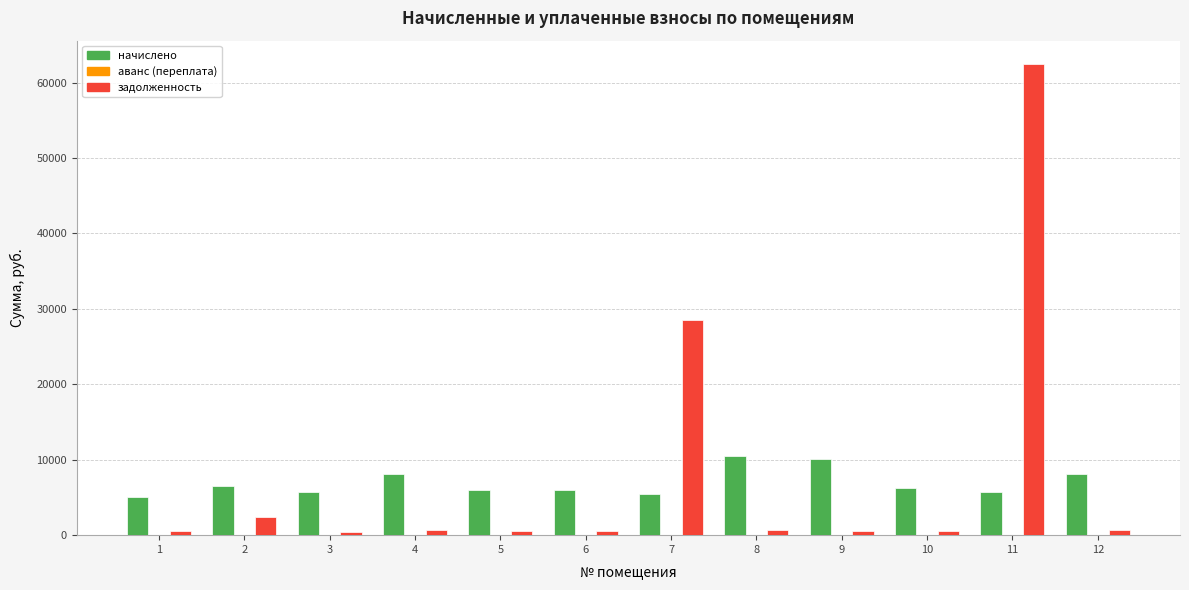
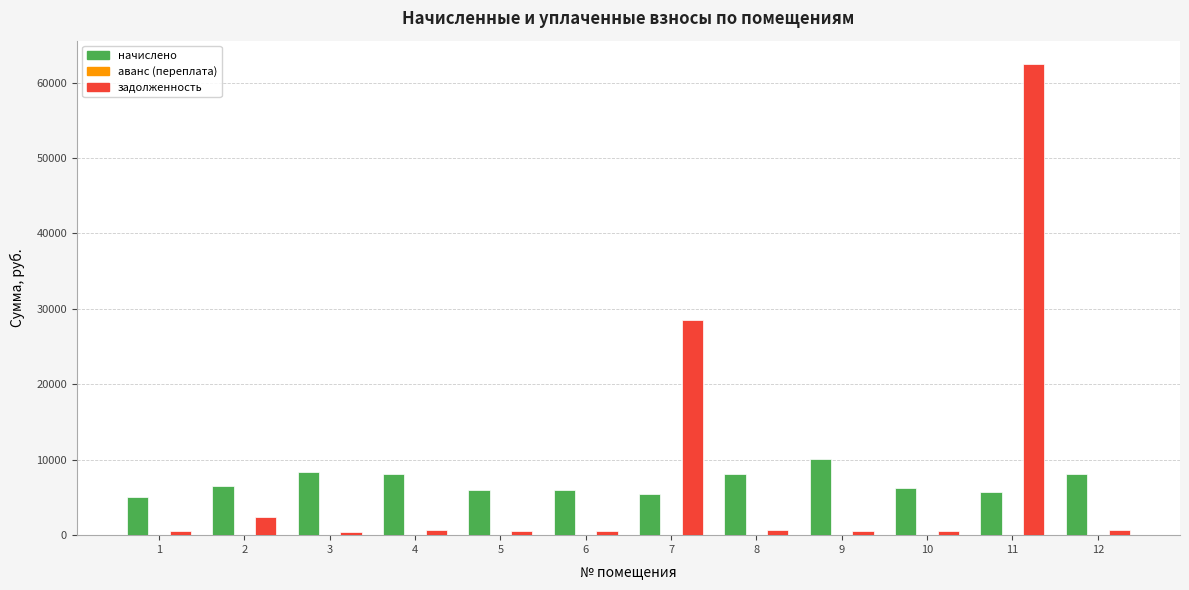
  {
    "начислено": {
      "1": 5000,
      "2": 7000,
-     "3": 6000,
+     "3": 8000,
      "4": 8000,
      "5": 6000,
      "6": 6000,
      "7": 5000,
-     "8": 10000,
+     "8": 8000,
      "9": 10000,
      "10": 6000,
      "11": 6000,
      "12": 8000
    },
    "аванс (переплата)": {
      "1": 0,
      "2": 0,
      "3": 0,
      "4": 0,
      "5": 0,
      "6": 0,
      "7": 0,
      "8": 0,
      "9": 0,
      "10": 0,
      "11": 0,
      "12": 0
    },
    "задолженность": {
      "1": 1000,
      "2": 2000,
      "3": 0,
      "4": 1000,
      "5": 0,
      "6": 0,
      "7": 29000,
      "8": 1000,
      "9": 1000,
      "10": 1000,
      "11": 62000,
      "12": 1000
    }
  }
